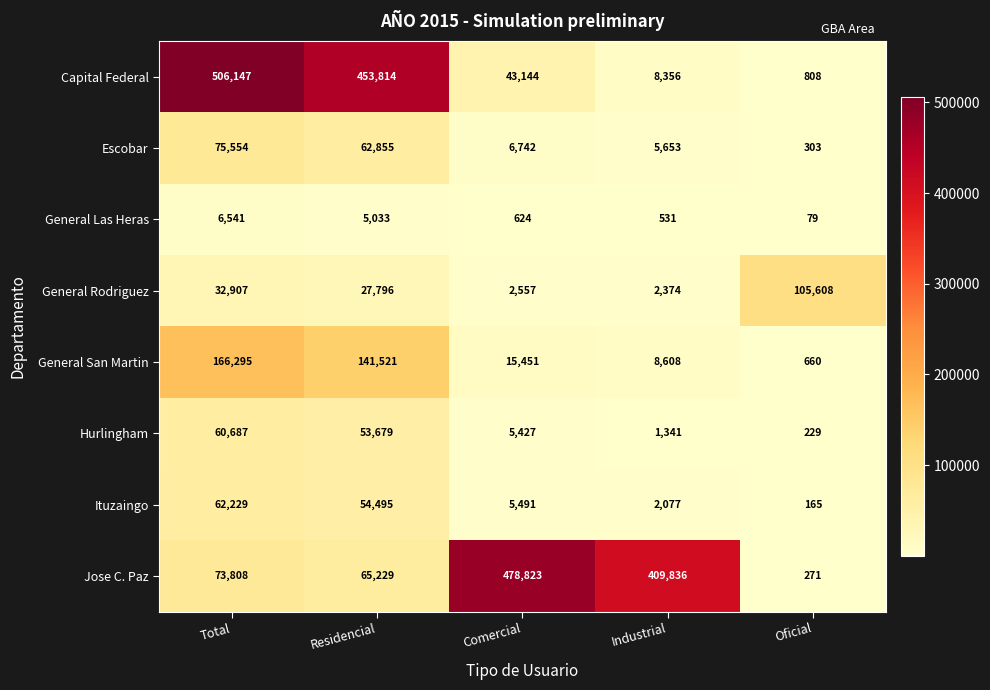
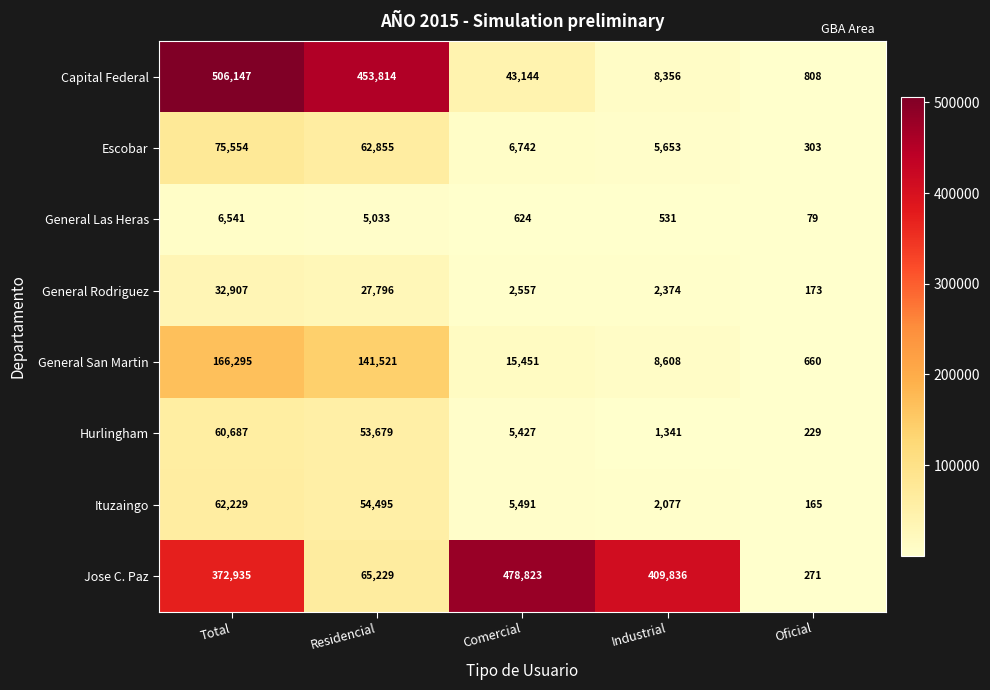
  {
    "Capital Federal": {
      "Total": "506,147",
      "Residencial": "453,814",
      "Comercial": "43,144",
      "Industrial": "8,356",
      "Oficial": "808"
    },
    "Escobar": {
      "Total": "75,554",
      "Residencial": "62,855",
      "Comercial": "6,742",
      "Industrial": "5,653",
      "Oficial": "303"
    },
    "General Las Heras": {
      "Total": "6,541",
      "Residencial": "5,033",
      "Comercial": "624",
      "Industrial": "531",
      "Oficial": "79"
    },
    "General Rodriguez": {
      "Total": "32,907",
      "Residencial": "27,796",
      "Comercial": "2,557",
      "Industrial": "2,374",
-     "Oficial": "105,608"
+     "Oficial": "173"
    },
    "General San Martin": {
      "Total": "166,295",
      "Residencial": "141,521",
      "Comercial": "15,451",
      "Industrial": "8,608",
      "Oficial": "660"
    },
    "Hurlingham": {
      "Total": "60,687",
      "Residencial": "53,679",
      "Comercial": "5,427",
      "Industrial": "1,341",
      "Oficial": "229"
    },
    "Ituzaingo": {
      "Total": "62,229",
      "Residencial": "54,495",
      "Comercial": "5,491",
      "Industrial": "2,077",
      "Oficial": "165"
    },
    "Jose C. Paz": {
-     "Total": "73,808",
+     "Total": "372,935",
      "Residencial": "65,229",
      "Comercial": "478,823",
      "Industrial": "409,836",
      "Oficial": "271"
    }
  }
